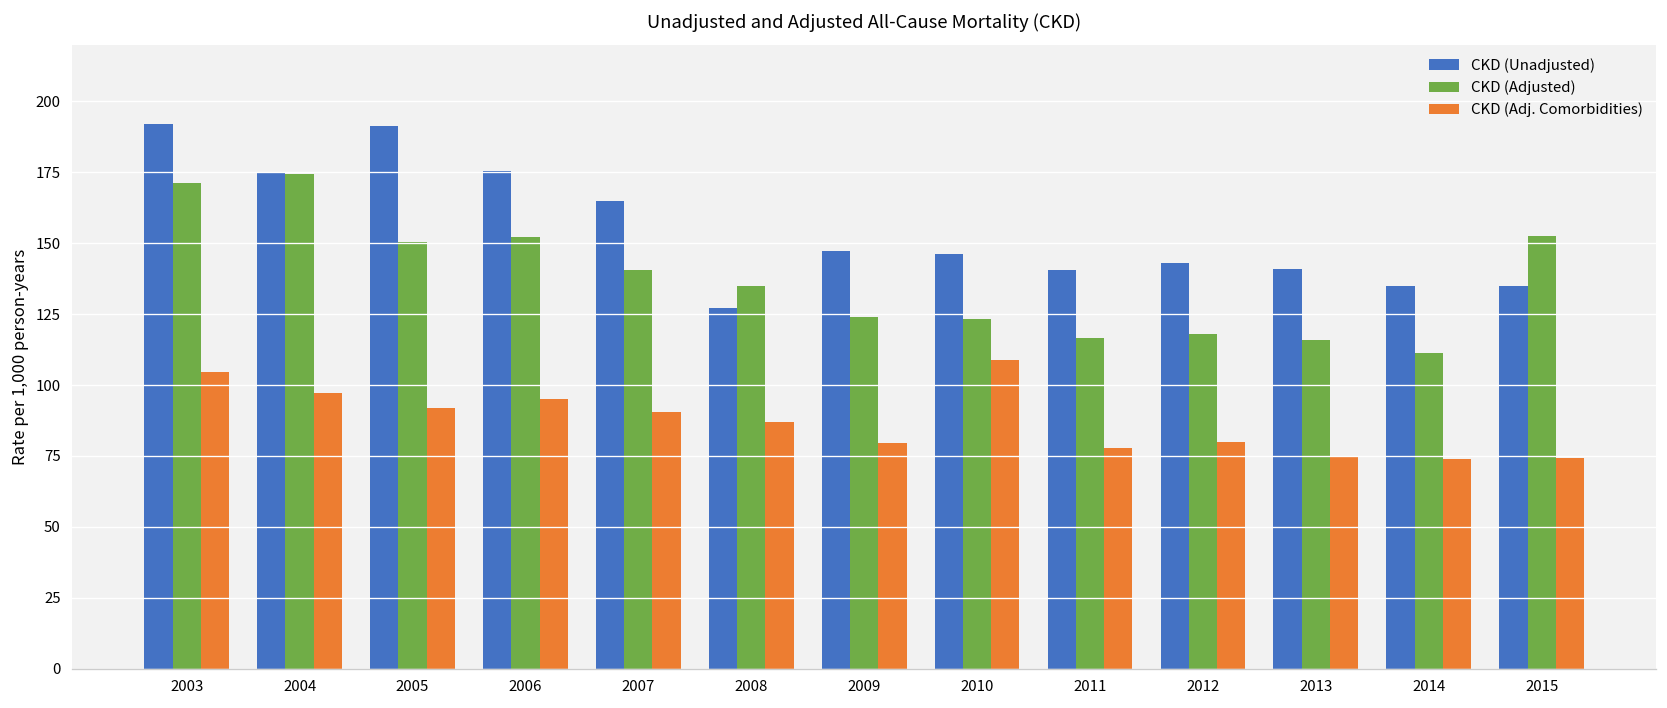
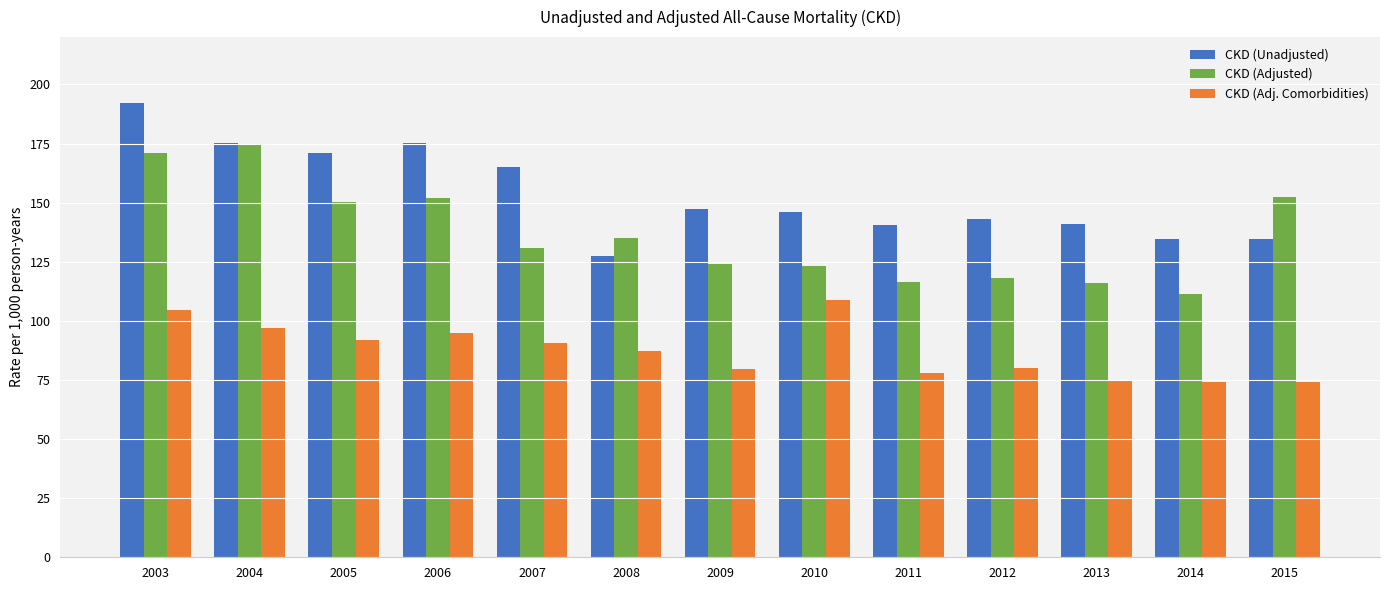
  {
    "CKD (Unadjusted)": {
      "2003": 192,
      "2004": 175,
-     "2005": 191,
+     "2005": 171,
      "2006": 175,
      "2007": 165,
      "2008": 127,
      "2009": 147,
      "2010": 146,
      "2011": 141,
      "2012": 143,
      "2013": 141,
      "2014": 135,
      "2015": 135
    },
    "CKD (Adjusted)": {
      "2003": 171,
      "2004": 174,
      "2005": 150,
      "2006": 152,
-     "2007": 140,
+     "2007": 131,
      "2008": 135,
      "2009": 124,
      "2010": 123,
      "2011": 117,
      "2012": 118,
      "2013": 116,
      "2014": 111,
      "2015": 152
    },
    "CKD (Adj. Comorbidities)": {
      "2003": 105,
      "2004": 97,
      "2005": 92,
      "2006": 95,
      "2007": 91,
      "2008": 87,
      "2009": 80,
      "2010": 109,
      "2011": 78,
      "2012": 80,
      "2013": 75,
      "2014": 74,
      "2015": 74
    }
  }
